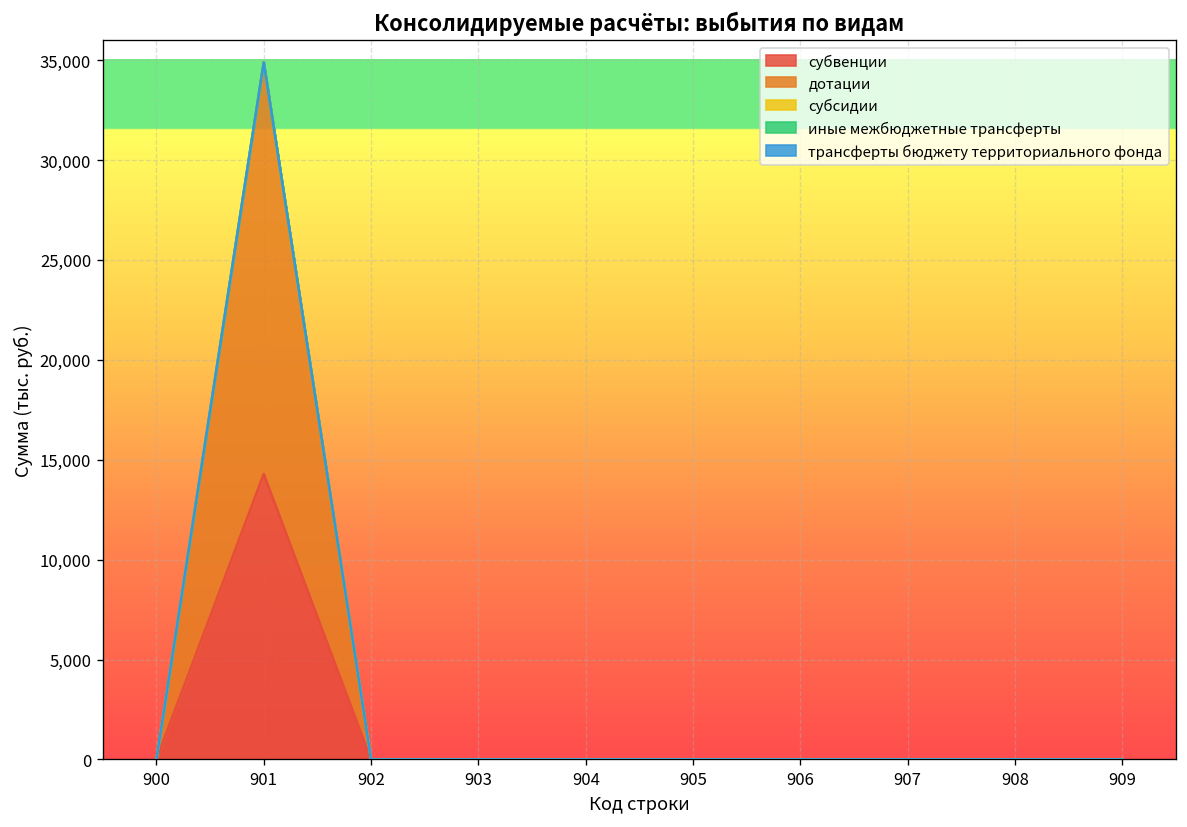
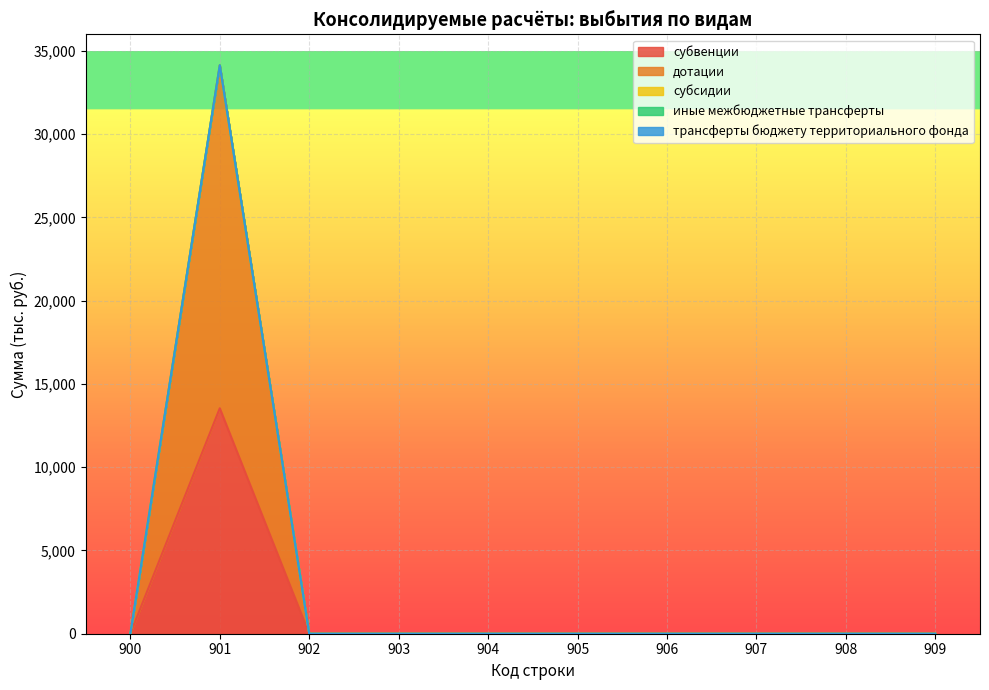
  {
    "субвенции": {
-     "901": "14,300"
+     "901": "13,500"
    }
  }
